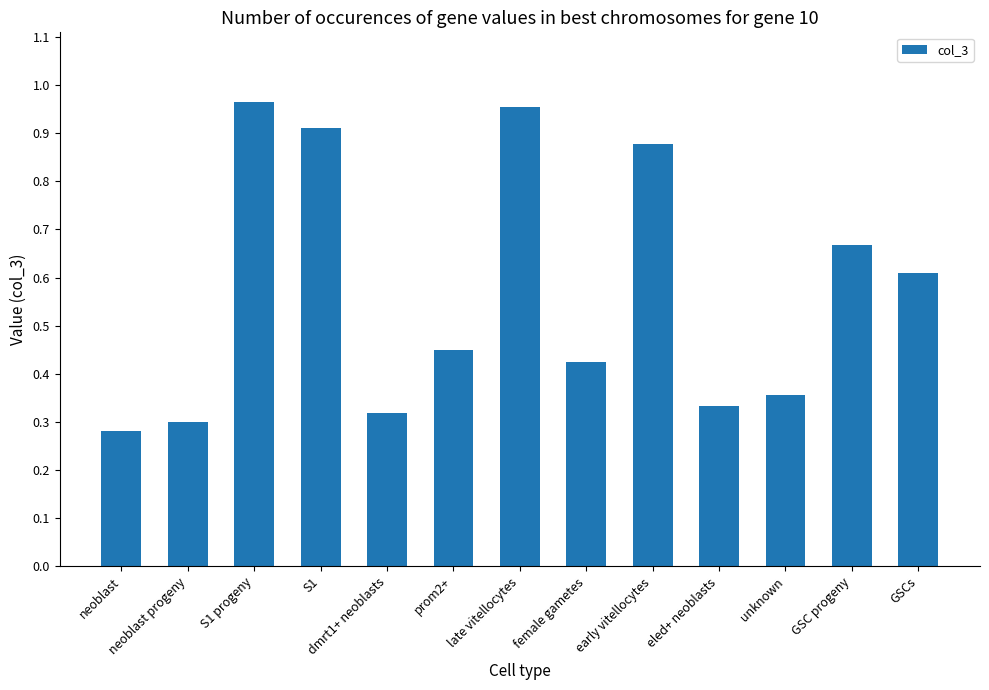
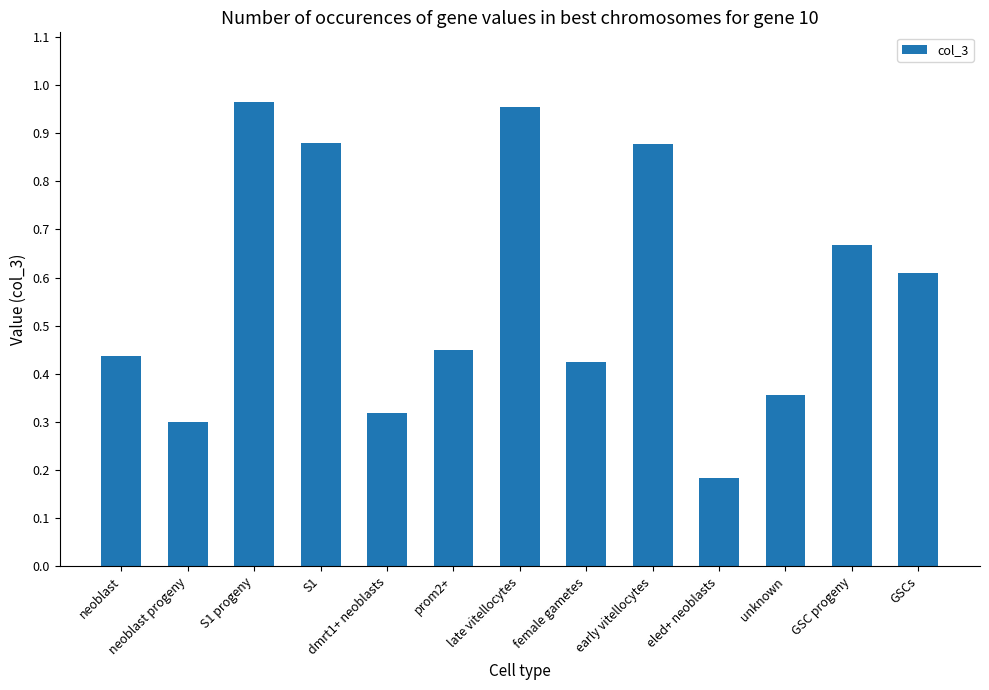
  {
-   "neoblast": 0.28,
+   "neoblast": 0.44,
    "neoblast progeny": 0.30,
    "S1 progeny": 0.96,
-   "S1": 0.91,
+   "S1": 0.88,
    "dmrt1+ neoblasts": 0.32,
    "prom2+": 0.45,
    "late vitellocytes": 0.95,
    "female gametes": 0.42,
    "early vitellocytes": 0.88,
-   "eled+ neoblasts": 0.33,
+   "eled+ neoblasts": 0.18,
    "unknown": 0.36,
    "GSC progeny": 0.67,
    "GSCs": 0.61
  }
